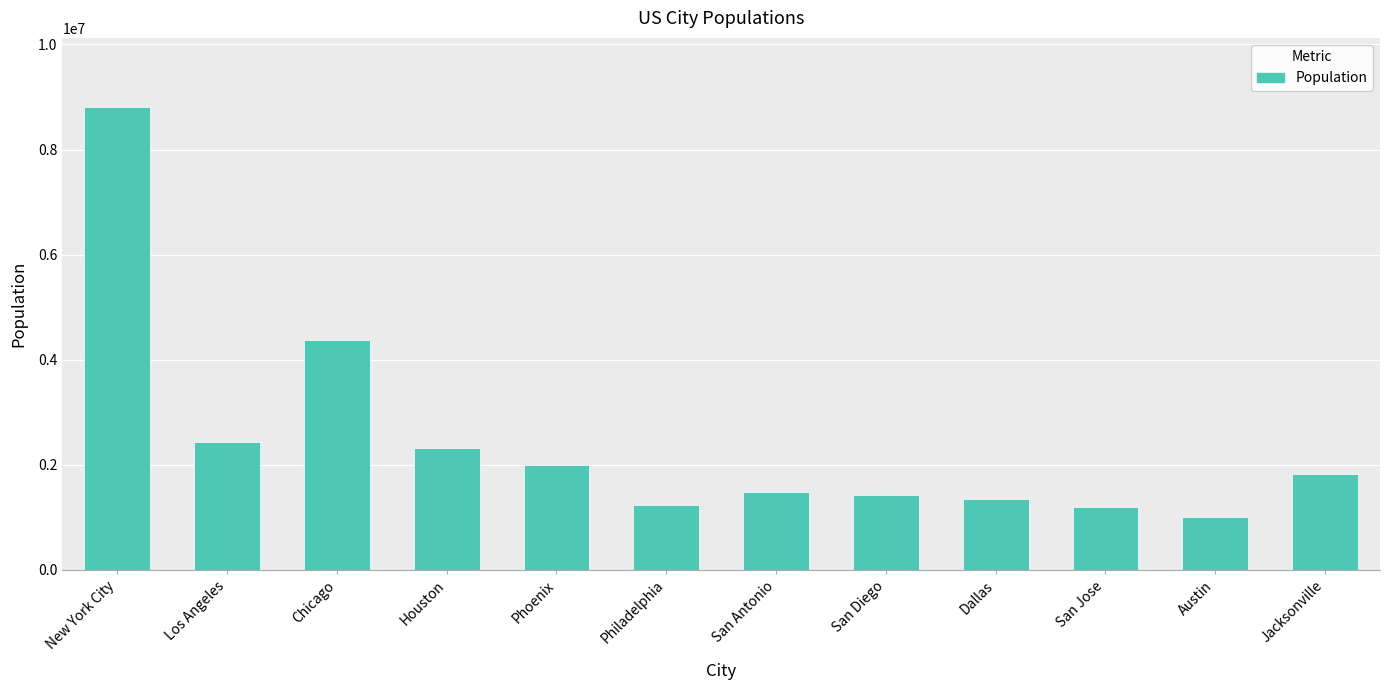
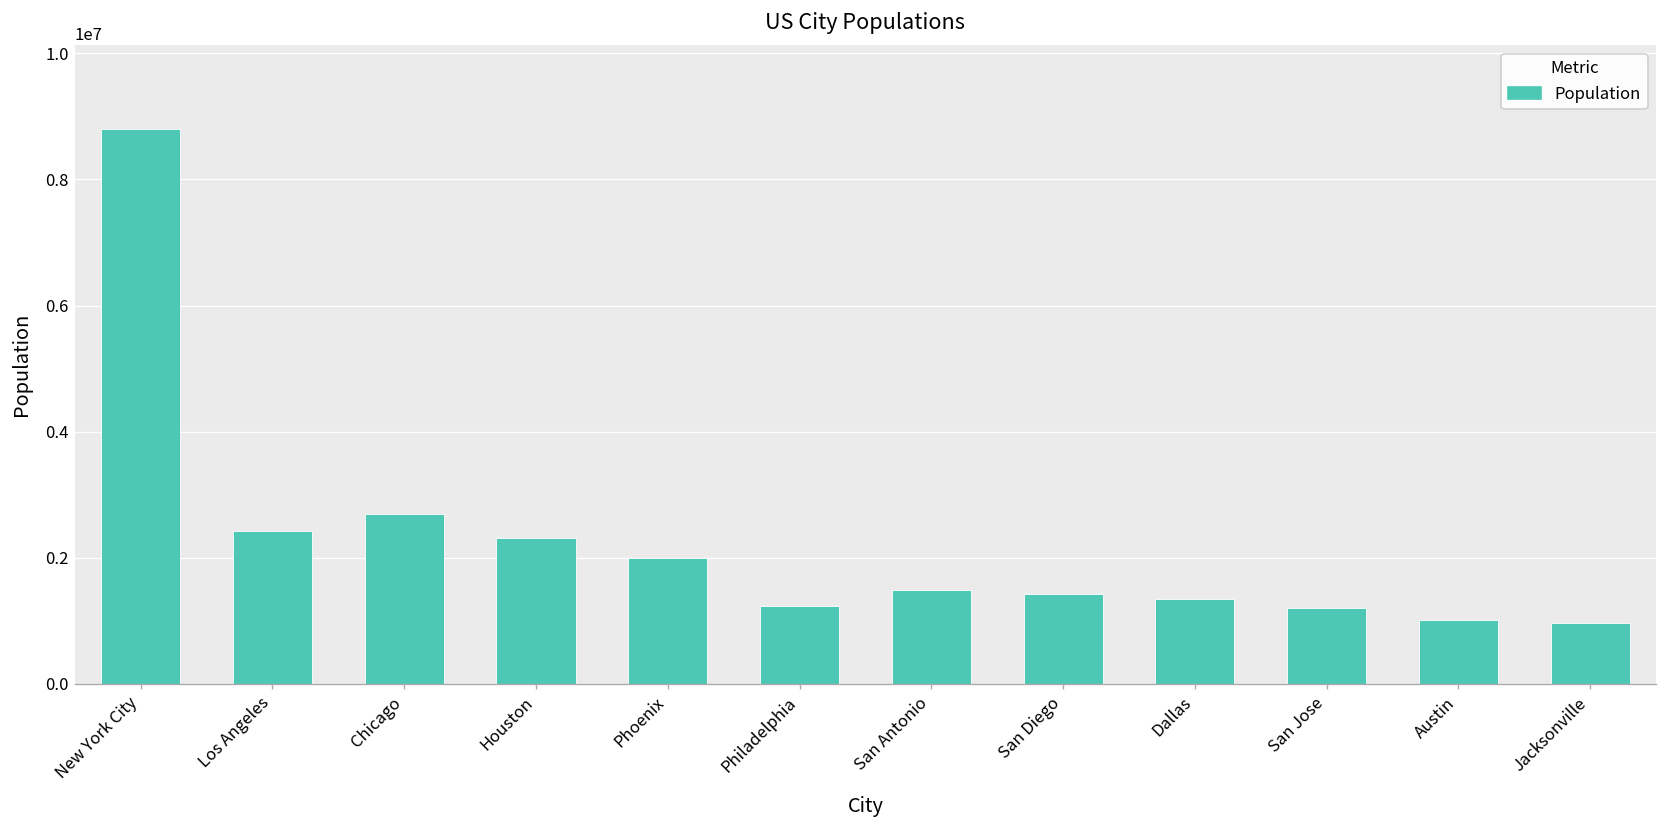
  {
    "New York City": 8800000,
    "Los Angeles": 2400000,
-   "Chicago": 4400000,
+   "Chicago": 2700000,
    "Houston": 2300000,
    "Phoenix": 2000000,
    "Philadelphia": 1200000,
    "San Antonio": 1500000,
    "San Diego": 1400000,
    "Dallas": 1300000,
    "San Jose": 1200000,
    "Austin": 1000000,
-   "Jacksonville": 1800000
+   "Jacksonville": 1000000
  }
